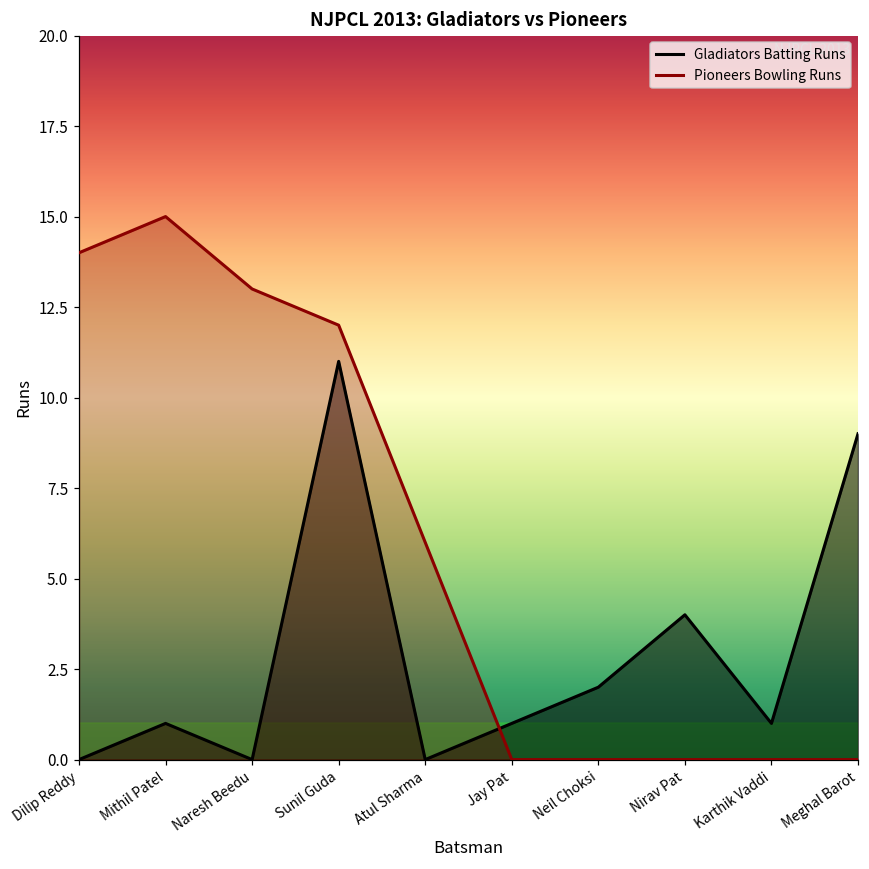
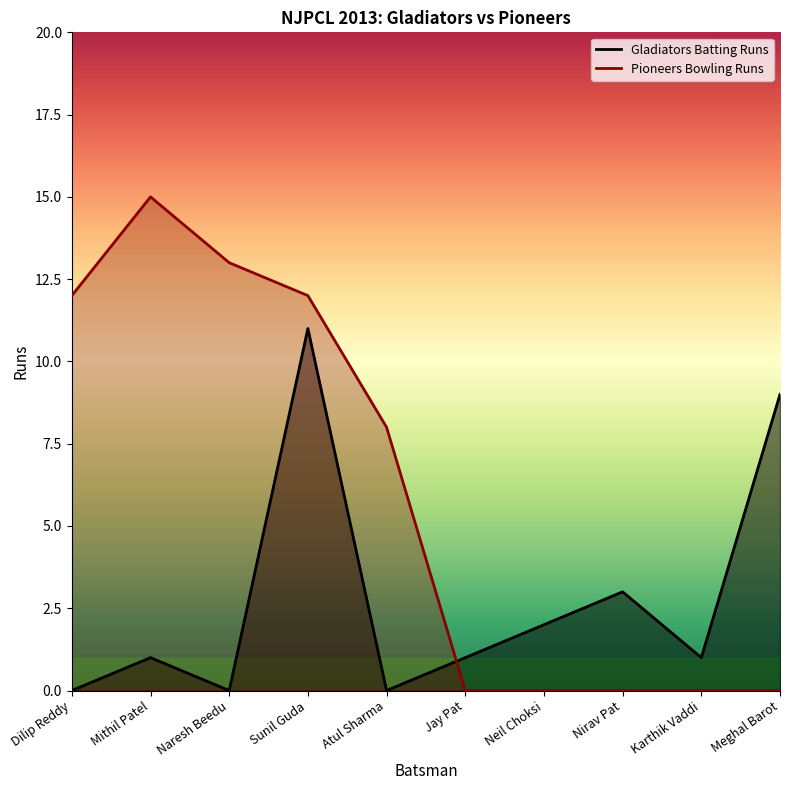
  {
    "Gladiators Batting Runs": {
      "Sunil Guda": 11,
      "Neil Choksi": 2,
-     "Nirav Pat": 4,
+     "Nirav Pat": 3,
      "Meghal Barot": 9
    },
    "Pioneers Bowling Runs": {
-     "Dilip Reddy": 14,
+     "Dilip Reddy": 12,
      "Mithil Patel": 15,
      "Naresh Beedu": 13,
      "Sunil Guda": 12,
-     "Atul Sharma": 6
+     "Atul Sharma": 8
    }
  }
